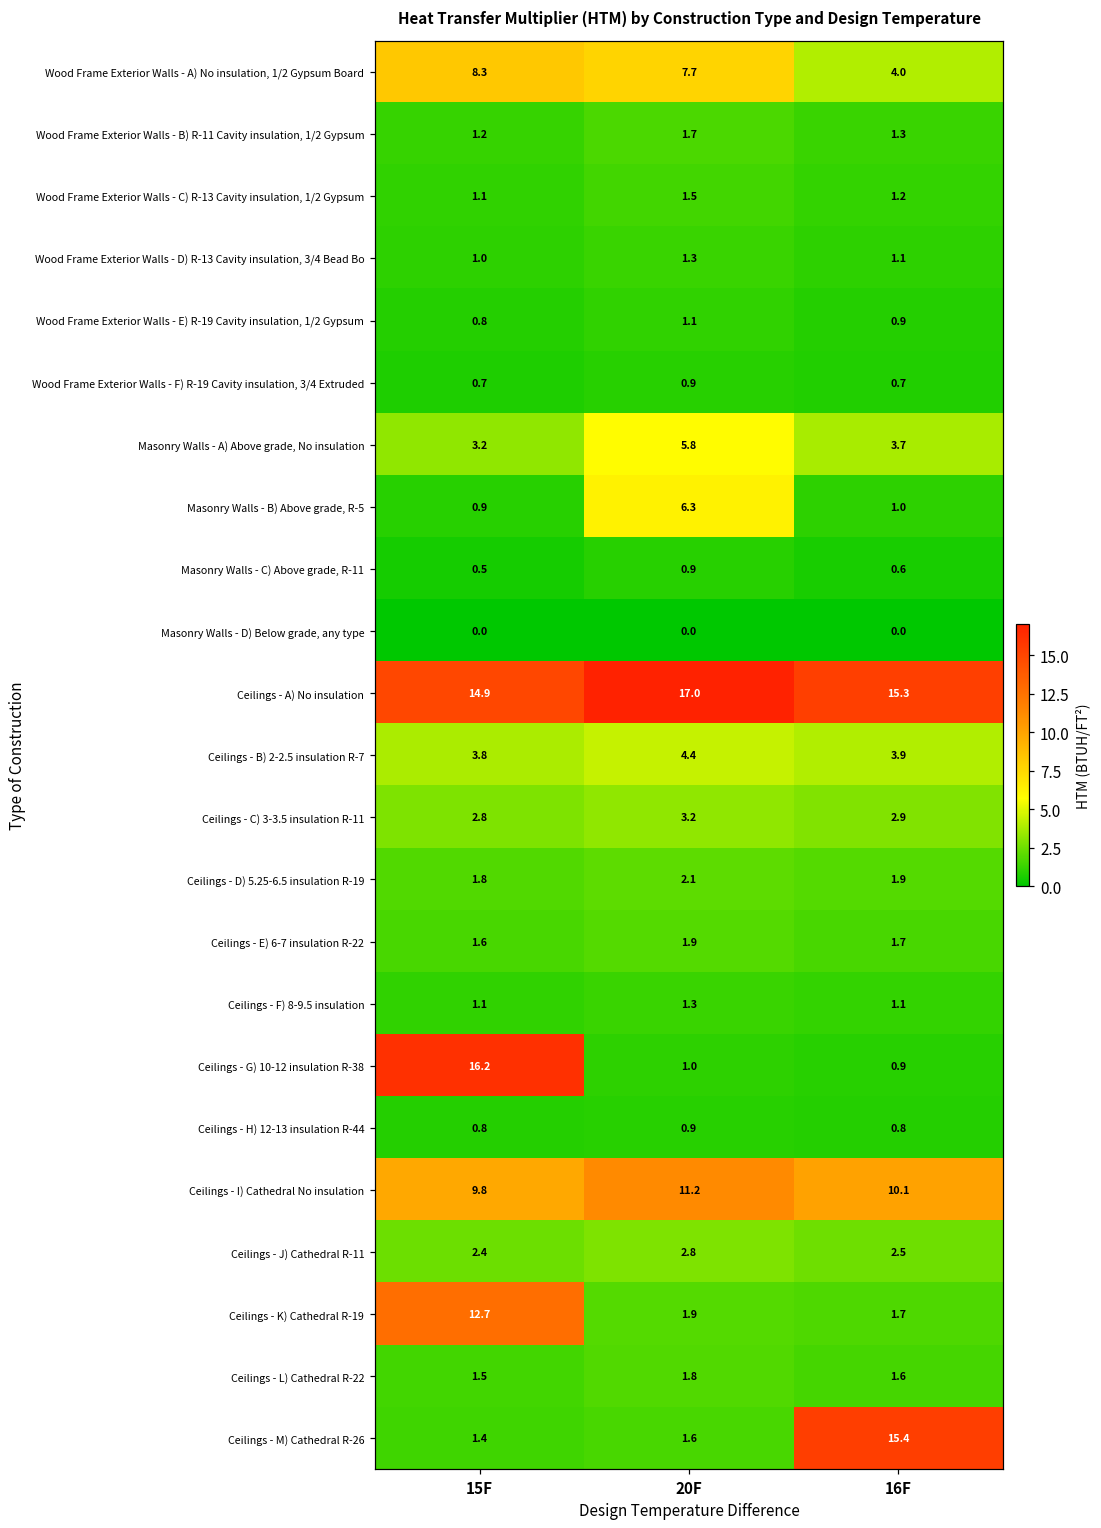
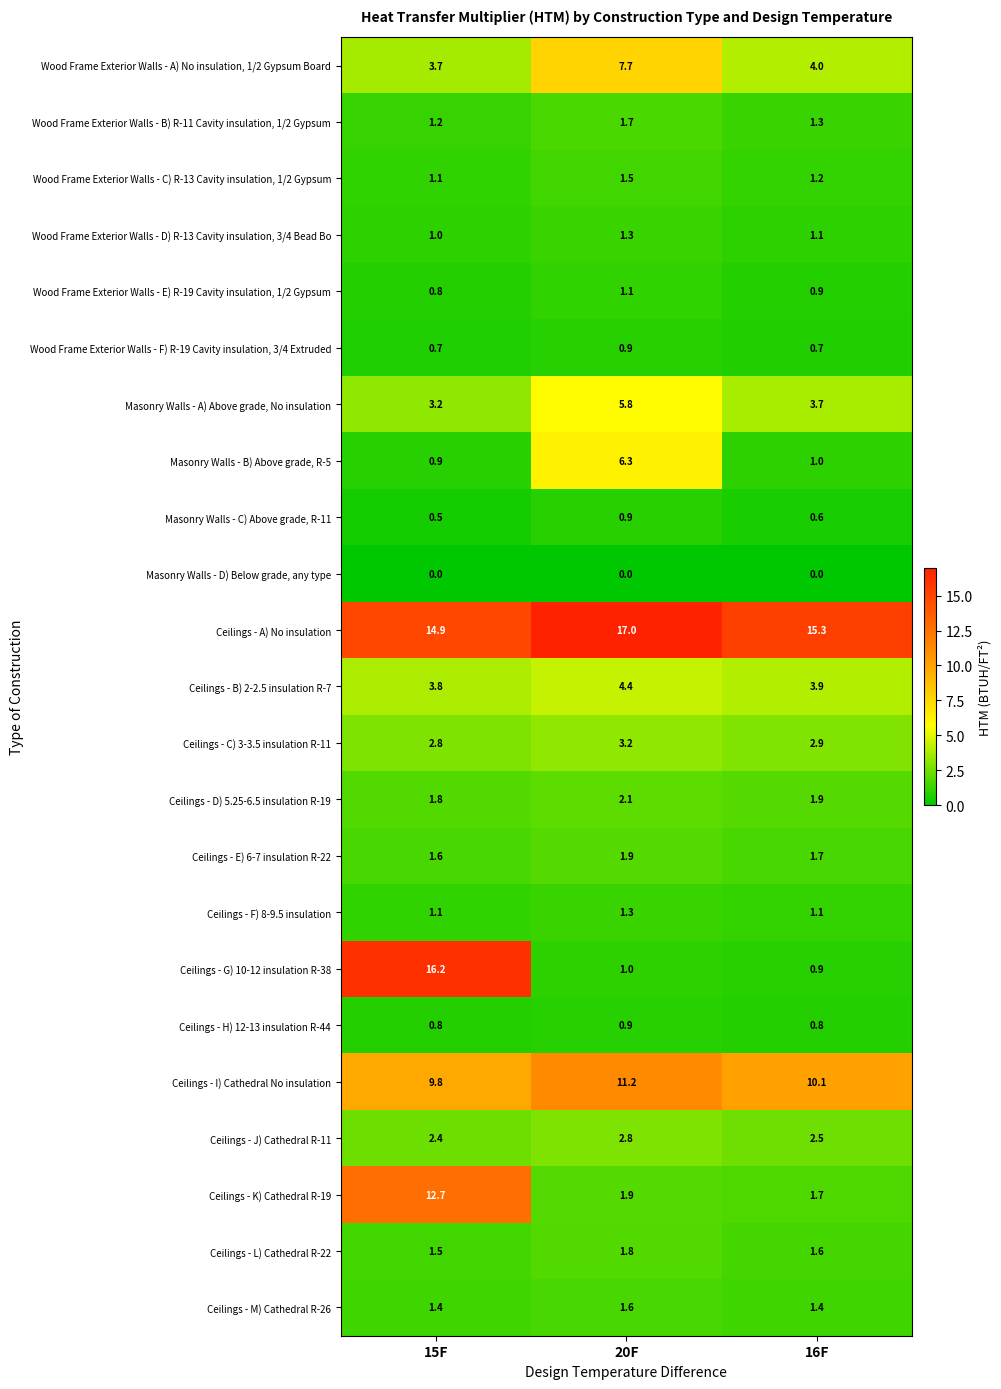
  {
    "Wood Frame Exterior Walls - A) No insulation, 1/2 Gypsum Board": {
-     "15F": 8.3,
+     "15F": 3.7,
      "20F": 7.7,
      "16F": 4.0
    },
    "Wood Frame Exterior Walls - B) R-11 Cavity insulation, 1/2 Gypsum": {
      "15F": 1.2,
      "20F": 1.7,
      "16F": 1.3
    },
    "Wood Frame Exterior Walls - C) R-13 Cavity insulation, 1/2 Gypsum": {
      "15F": 1.1,
      "20F": 1.5,
      "16F": 1.2
    },
    "Wood Frame Exterior Walls - D) R-13 Cavity insulation, 3/4 Bead Bo": {
      "15F": 1.0,
      "20F": 1.3,
      "16F": 1.1
    },
    "Wood Frame Exterior Walls - E) R-19 Cavity insulation, 1/2 Gypsum": {
      "15F": 0.8,
      "20F": 1.1,
      "16F": 0.9
    },
    "Wood Frame Exterior Walls - F) R-19 Cavity insulation, 3/4 Extruded": {
      "15F": 0.7,
      "20F": 0.9,
      "16F": 0.7
    },
    "Masonry Walls - A) Above grade, No insulation": {
      "15F": 3.2,
      "20F": 5.8,
      "16F": 3.7
    },
    "Masonry Walls - B) Above grade, R-5": {
      "15F": 0.9,
      "20F": 6.3,
      "16F": 1.0
    },
    "Masonry Walls - C) Above grade, R-11": {
      "15F": 0.5,
      "20F": 0.9,
      "16F": 0.6
    },
    "Masonry Walls - D) Below grade, any type": {
      "15F": 0.0,
      "20F": 0.0,
      "16F": 0.0
    },
    "Ceilings - A) No insulation": {
      "15F": 14.9,
      "20F": 17.0,
      "16F": 15.3
    },
    "Ceilings - B) 2-2.5 insulation R-7": {
      "15F": 3.8,
      "20F": 4.4,
      "16F": 3.9
    },
    "Ceilings - C) 3-3.5 insulation R-11": {
      "15F": 2.8,
      "20F": 3.2,
      "16F": 2.9
    },
    "Ceilings - D) 5.25-6.5 insulation R-19": {
      "15F": 1.8,
      "20F": 2.1,
      "16F": 1.9
    },
    "Ceilings - E) 6-7 insulation R-22": {
      "15F": 1.6,
      "20F": 1.9,
      "16F": 1.7
    },
    "Ceilings - F) 8-9.5 insulation": {
      "15F": 1.1,
      "20F": 1.3,
      "16F": 1.1
    },
    "Ceilings - G) 10-12 insulation R-38": {
      "15F": 16.2,
      "20F": 1.0,
      "16F": 0.9
    },
    "Ceilings - H) 12-13 insulation R-44": {
      "15F": 0.8,
      "20F": 0.9,
      "16F": 0.8
    },
    "Ceilings - I) Cathedral No insulation": {
      "15F": 9.8,
      "20F": 11.2,
      "16F": 10.1
    },
    "Ceilings - J) Cathedral R-11": {
      "15F": 2.4,
      "20F": 2.8,
      "16F": 2.5
    },
    "Ceilings - K) Cathedral R-19": {
      "15F": 12.7,
      "20F": 1.9,
      "16F": 1.7
    },
    "Ceilings - L) Cathedral R-22": {
      "15F": 1.5,
      "20F": 1.8,
      "16F": 1.6
    },
    "Ceilings - M) Cathedral R-26": {
      "15F": 1.4,
      "20F": 1.6,
-     "16F": 15.4
+     "16F": 1.4
    }
  }
